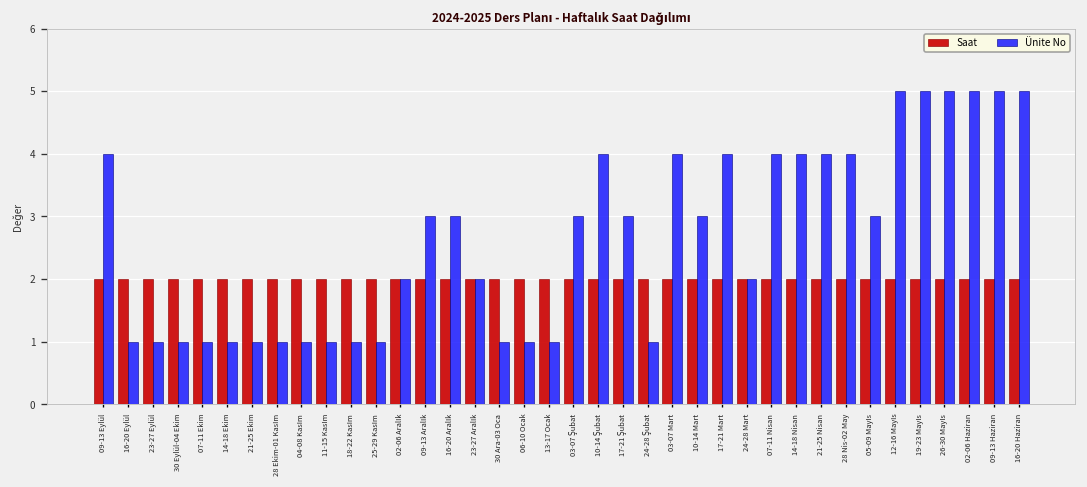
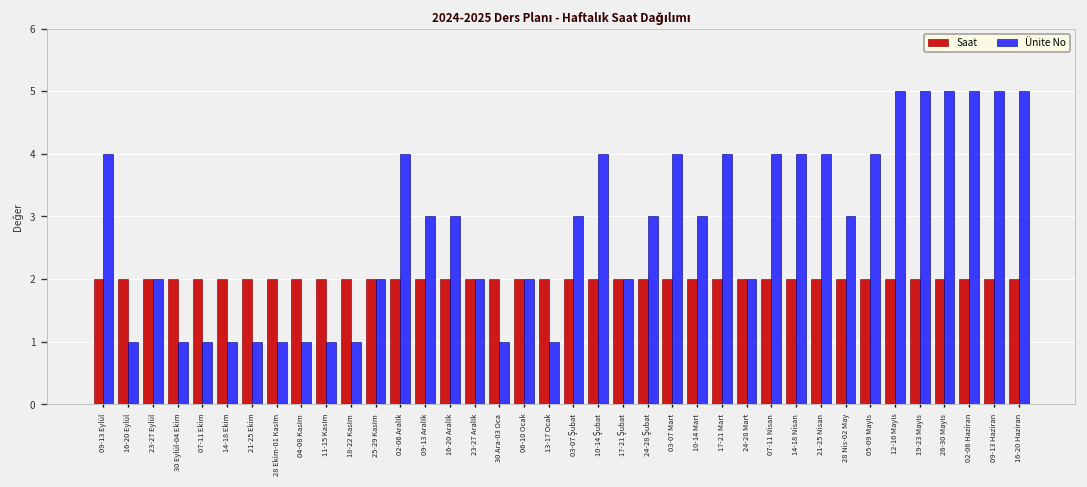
  {
    "Saat": {
      "09-13 Eylül": 2,
      "16-20 Eylül": 2,
      "23-27 Eylül": 2,
      "30 Eylül-04 Ekim": 2,
      "07-11 Ekim": 2,
      "14-18 Ekim": 2,
      "21-25 Ekim": 2,
      "28 Ekim-01 Kasım": 2,
      "04-08 Kasım": 2,
      "11-15 Kasım": 2,
      "18-22 Kasım": 2,
      "25-29 Kasım": 2,
      "02-06 Aralık": 2,
      "09-13 Aralık": 2,
      "16-20 Aralık": 2,
      "23-27 Aralık": 2,
      "30 Ara-03 Oca": 2,
      "06-10 Ocak": 2,
      "13-17 Ocak": 2,
      "03-07 Şubat": 2,
      "10-14 Şubat": 2,
      "17-21 Şubat": 2,
      "24-28 Şubat": 2,
      "03-07 Mart": 2,
      "10-14 Mart": 2,
      "17-21 Mart": 2,
      "24-28 Mart": 2,
      "07-11 Nisan": 2,
      "14-18 Nisan": 2,
      "21-25 Nisan": 2,
      "28 Nis-02 May": 2,
      "05-09 Mayıs": 2,
      "12-16 Mayıs": 2,
      "19-23 Mayıs": 2,
      "26-30 Mayıs": 2,
      "02-06 Haziran": 2,
      "09-13 Haziran": 2,
      "16-20 Haziran": 2
    },
    "Ünite No": {
      "09-13 Eylül": 4,
      "16-20 Eylül": 1,
-     "23-27 Eylül": 1,
+     "23-27 Eylül": 2,
      "30 Eylül-04 Ekim": 1,
      "07-11 Ekim": 1,
      "14-18 Ekim": 1,
      "21-25 Ekim": 1,
      "28 Ekim-01 Kasım": 1,
      "04-08 Kasım": 1,
      "11-15 Kasım": 1,
      "18-22 Kasım": 1,
-     "25-29 Kasım": 1,
-     "02-06 Aralık": 2,
+     "25-29 Kasım": 2,
+     "02-06 Aralık": 4,
      "09-13 Aralık": 3,
      "16-20 Aralık": 3,
      "23-27 Aralık": 2,
      "30 Ara-03 Oca": 1,
-     "06-10 Ocak": 1,
+     "06-10 Ocak": 2,
      "13-17 Ocak": 1,
      "03-07 Şubat": 3,
      "10-14 Şubat": 4,
-     "17-21 Şubat": 3,
-     "24-28 Şubat": 1,
+     "17-21 Şubat": 2,
+     "24-28 Şubat": 3,
      "03-07 Mart": 4,
      "10-14 Mart": 3,
      "17-21 Mart": 4,
      "24-28 Mart": 2,
      "07-11 Nisan": 4,
      "14-18 Nisan": 4,
      "21-25 Nisan": 4,
-     "28 Nis-02 May": 4,
-     "05-09 Mayıs": 3,
+     "28 Nis-02 May": 3,
+     "05-09 Mayıs": 4,
      "12-16 Mayıs": 5,
      "19-23 Mayıs": 5,
      "26-30 Mayıs": 5,
      "02-06 Haziran": 5,
      "09-13 Haziran": 5,
      "16-20 Haziran": 5
    }
  }
